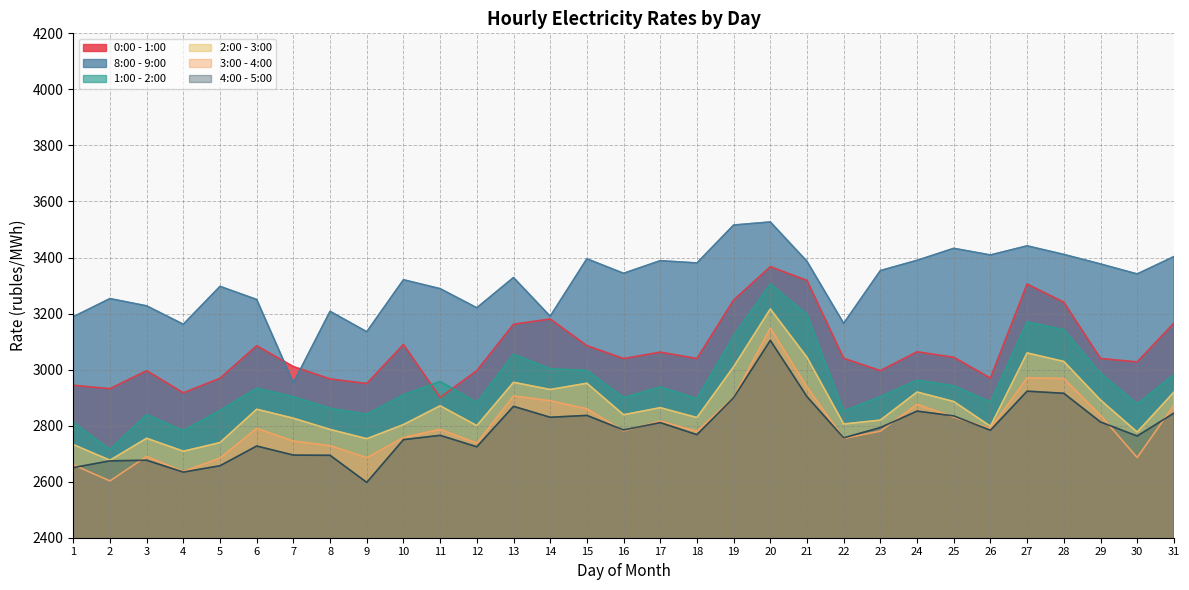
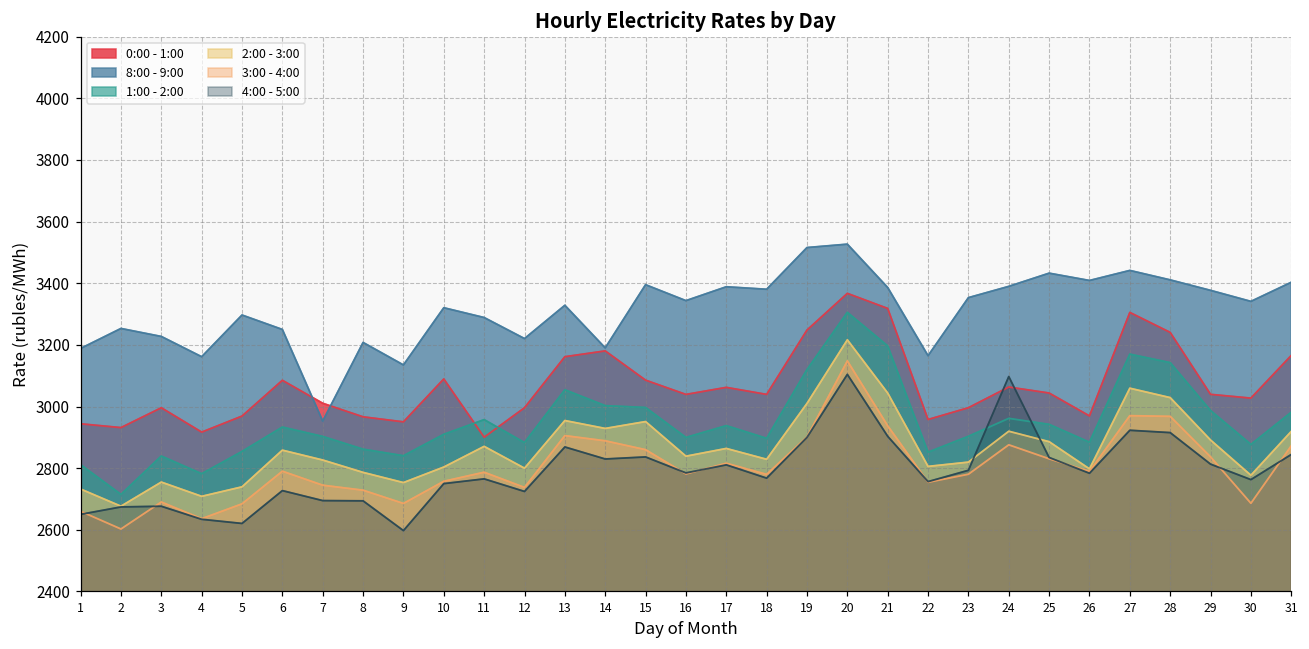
  {
    "0:00 - 1:00": {
      "1": 2940,
      "2": 2930,
      "3": 3000,
      "4": 2920,
      "5": 2970,
      "6": 3090,
      "7": 3010,
      "8": 2970,
      "9": 2950,
      "10": 3090,
      "11": 2900,
      "12": 3000,
      "13": 3160,
      "14": 3180,
      "15": 3090,
      "16": 3040,
      "17": 3060,
      "18": 3040,
      "19": 3250,
      "20": 3370,
      "21": 3320,
-     "22": 3040,
+     "22": 2960,
      "23": 3000,
      "24": 3060,
      "25": 3040,
      "26": 2970,
      "27": 3310,
      "28": 3240,
      "29": 3040,
      "30": 3030,
      "31": 3170
    },
    "4:00 - 5:00": {
      "1": 2650,
      "3": 2680,
-     "5": 2660,
+     "5": 2620,
      "6": 2730,
      "7": 2690,
      "8": 2690,
      "9": 2600,
      "11": 2770,
      "12": 2720,
      "13": 2870,
      "14": 2830,
      "15": 2840,
      "18": 2770,
      "20": 3100,
      "21": 2900,
      "23": 2790,
-     "24": 2850,
+     "24": 3100,
      "27": 2920,
      "28": 2920,
      "29": 2810,
      "30": 2760,
      "31": 2840
    }
  }
